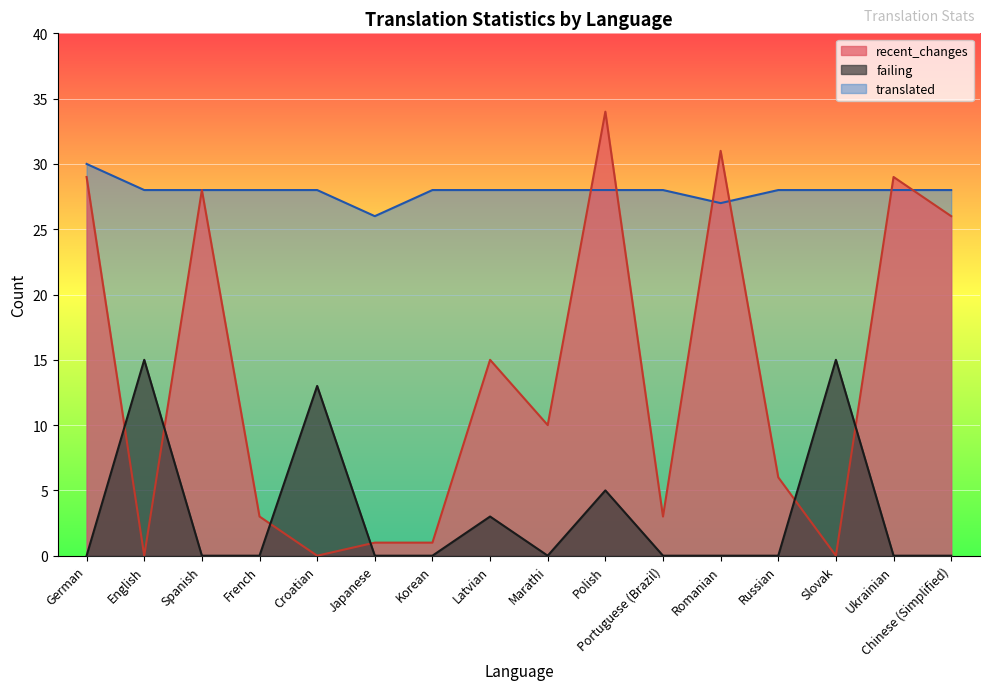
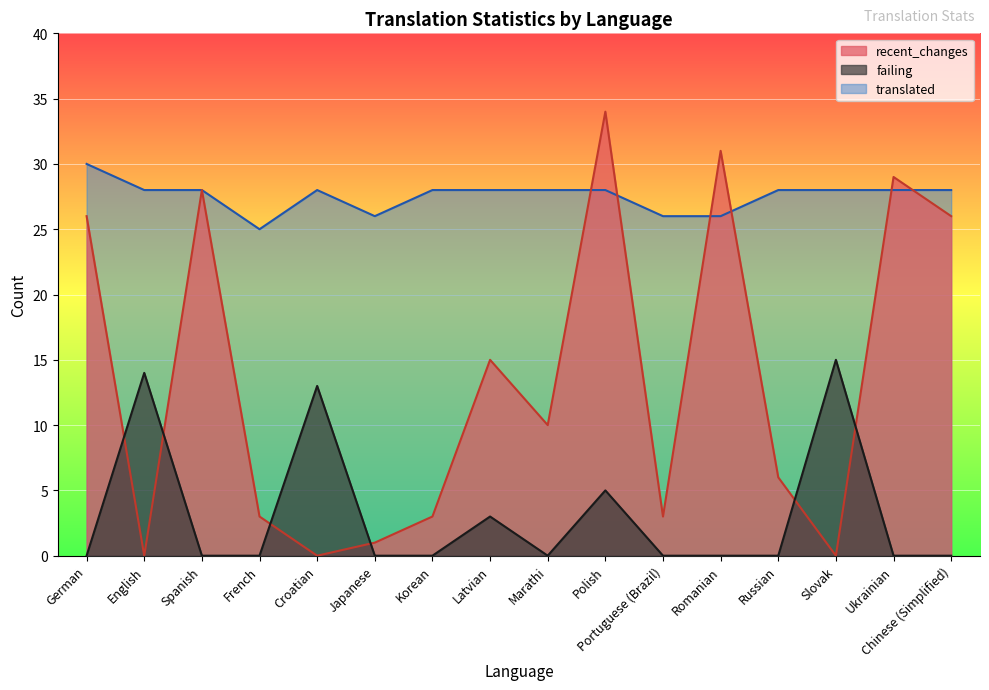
  {
    "recent_changes": {
-     "German": 29,
+     "German": 26,
      "English": 0,
      "French": 3,
      "Croatian": 0,
      "Japanese": 1,
-     "Korean": 1,
+     "Korean": 3,
      "Latvian": 15,
      "Marathi": 10,
      "Polish": 34,
      "Portuguese (Brazil)": 3,
      "Romanian": 31,
      "Russian": 6,
      "Slovak": 0,
      "Ukrainian": 29,
      "Chinese (Simplified)": 26
    },
    "failing": {
      "German": 0,
-     "English": 15,
+     "English": 14,
      "Spanish": 0,
      "French": 0,
      "Croatian": 13,
      "Japanese": 0,
      "Korean": 0,
      "Latvian": 3,
      "Marathi": 0,
      "Polish": 5,
      "Portuguese (Brazil)": 0,
      "Romanian": 0,
      "Russian": 0,
      "Slovak": 15,
      "Ukrainian": 0,
      "Chinese (Simplified)": 0
    },
    "translated": {
      "German": 30,
      "English": 28,
-     "French": 28,
+     "French": 25,
      "Croatian": 28,
      "Japanese": 26,
      "Korean": 28,
      "Latvian": 28,
      "Marathi": 28,
      "Polish": 28,
-     "Portuguese (Brazil)": 28,
-     "Romanian": 27,
+     "Portuguese (Brazil)": 26,
+     "Romanian": 26,
      "Russian": 28,
      "Slovak": 28,
      "Ukrainian": 28,
      "Chinese (Simplified)": 28
    }
  }
